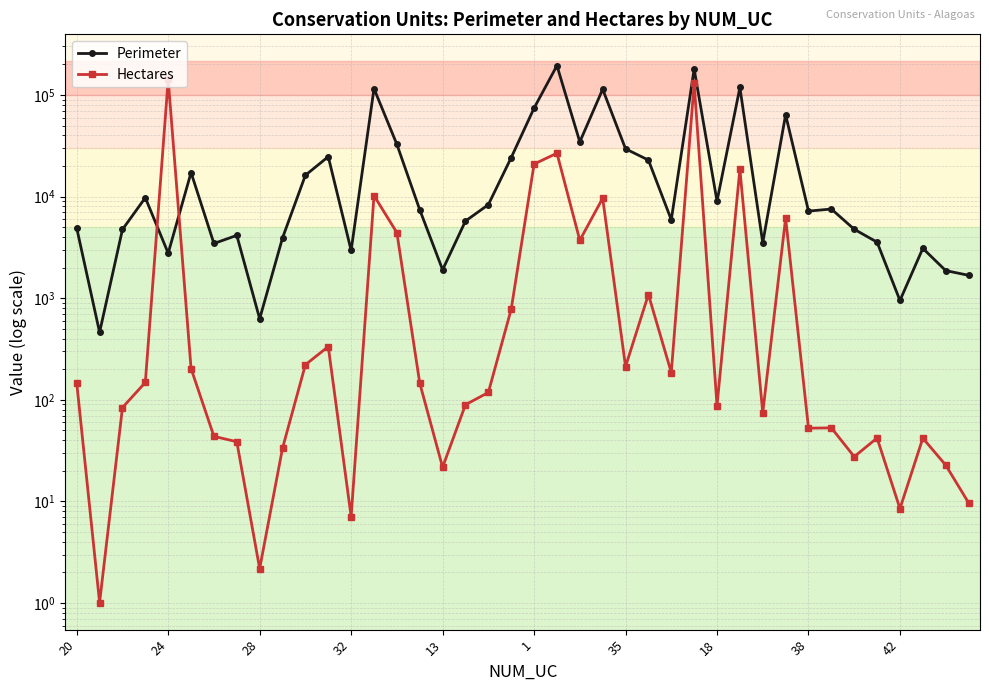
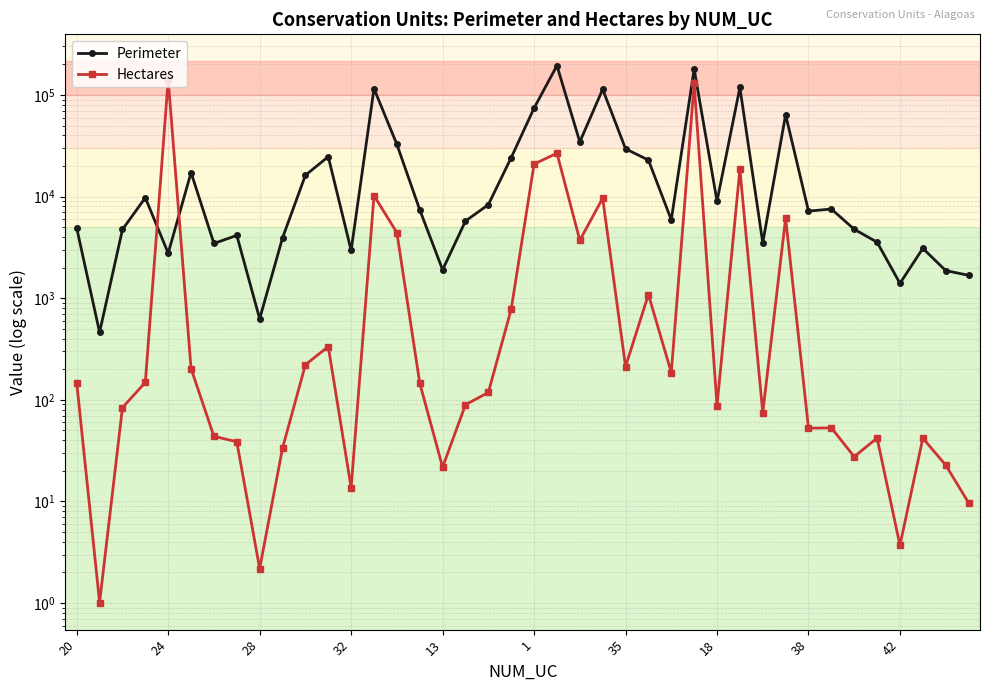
  {
    "Perimeter": {
      "20": 5000,
      "24": 2800,
      "28": 600,
      "32": 2900,
-     "42": 900
+     "42": 1400
    },
    "Hectares": {
      "20": 150,
      "28": 2.2,
-     "32": 7,
-     "42": 8
+     "32": 14,
+     "42": 3.7
    }
  }
